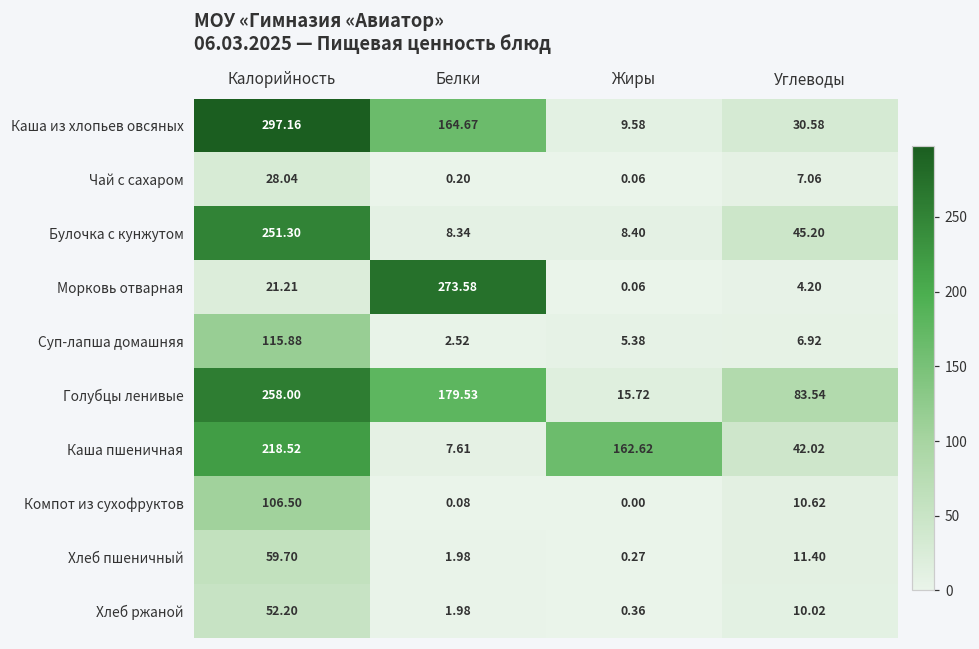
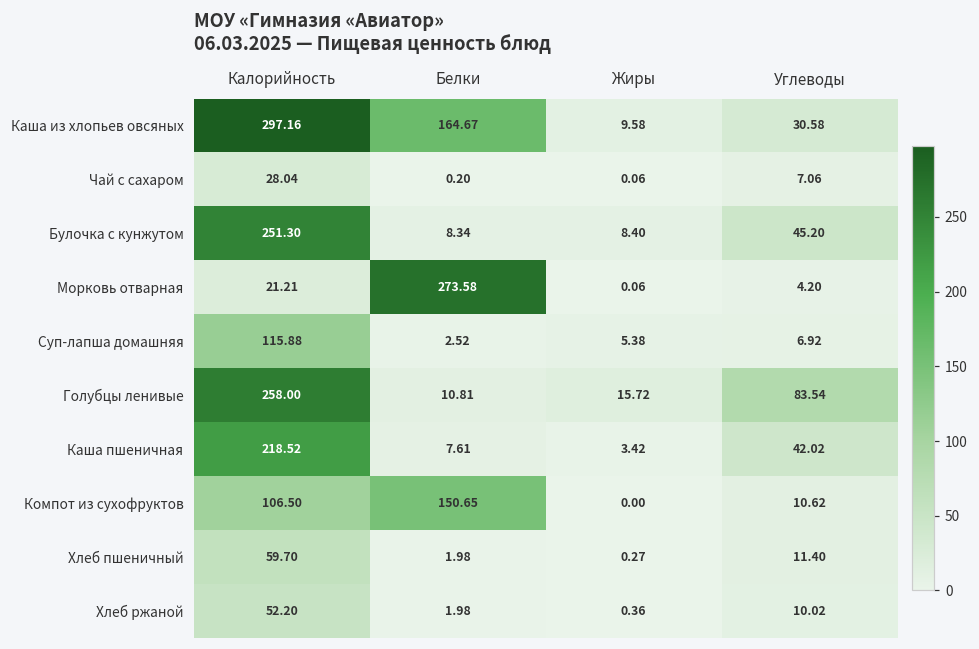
  {
    "Каша из хлопьев овсяных": {
      "Калорийность": 297.16,
      "Белки": 164.67,
      "Жиры": 9.58,
      "Углеводы": 30.58
    },
    "Чай с сахаром": {
      "Калорийность": 28.04,
      "Белки": 0.20,
      "Жиры": 0.06,
      "Углеводы": 7.06
    },
    "Булочка с кунжутом": {
      "Калорийность": 251.30,
      "Белки": 8.34,
      "Жиры": 8.40,
      "Углеводы": 45.20
    },
    "Морковь отварная": {
      "Калорийность": 21.21,
      "Белки": 273.58,
      "Жиры": 0.06,
      "Углеводы": 4.20
    },
    "Суп-лапша домашняя": {
      "Калорийность": 115.88,
      "Белки": 2.52,
      "Жиры": 5.38,
      "Углеводы": 6.92
    },
    "Голубцы ленивые": {
      "Калорийность": 258.00,
-     "Белки": 179.53,
+     "Белки": 10.81,
      "Жиры": 15.72,
      "Углеводы": 83.54
    },
    "Каша пшеничная": {
      "Калорийность": 218.52,
      "Белки": 7.61,
-     "Жиры": 162.62,
+     "Жиры": 3.42,
      "Углеводы": 42.02
    },
    "Компот из сухофруктов": {
      "Калорийность": 106.50,
-     "Белки": 0.08,
+     "Белки": 150.65,
      "Жиры": 0.00,
      "Углеводы": 10.62
    },
    "Хлеб пшеничный": {
      "Калорийность": 59.70,
      "Белки": 1.98,
      "Жиры": 0.27,
      "Углеводы": 11.40
    },
    "Хлеб ржаной": {
      "Калорийность": 52.20,
      "Белки": 1.98,
      "Жиры": 0.36,
      "Углеводы": 10.02
    }
  }
